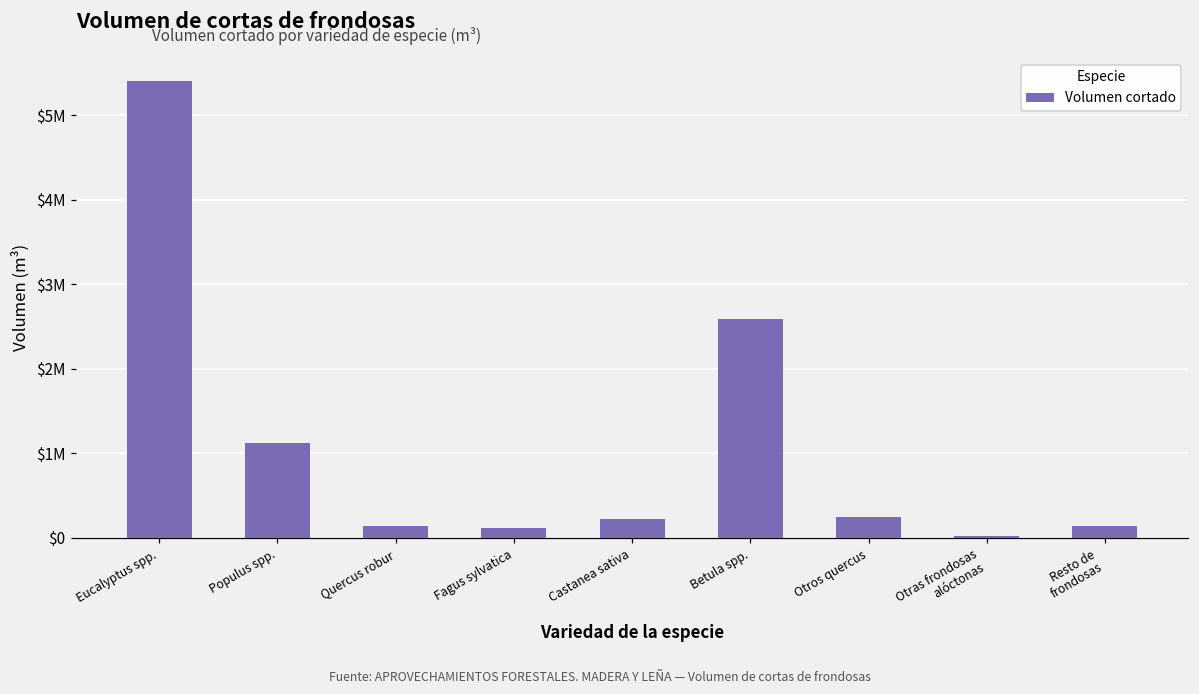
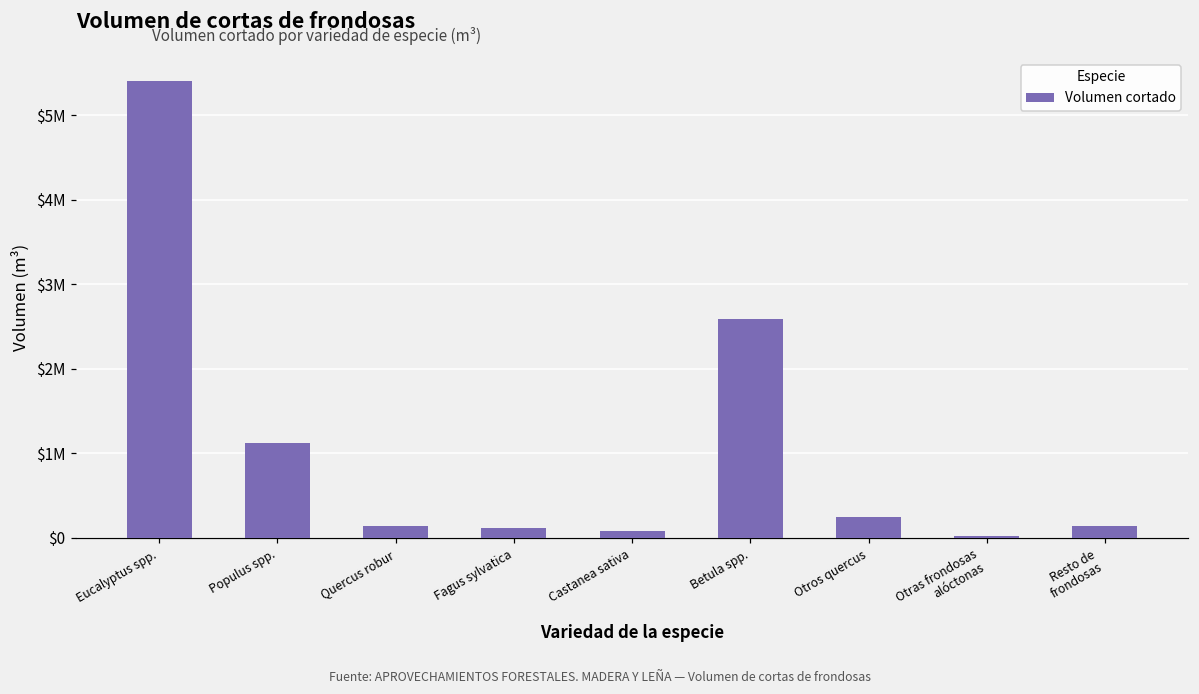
  {
    "Eucalyptus spp.": "$5400000",
    "Populus spp.": "$1100000",
    "Quercus robur": "$100000",
    "Fagus sylvatica": "$100000",
-   "Castanea sativa": "$200000",
+   "Castanea sativa": "$100000",
    "Betula spp.": "$2600000",
    "Otros quercus": "$200000",
    "Resto de frondosas": "$100000"
  }
